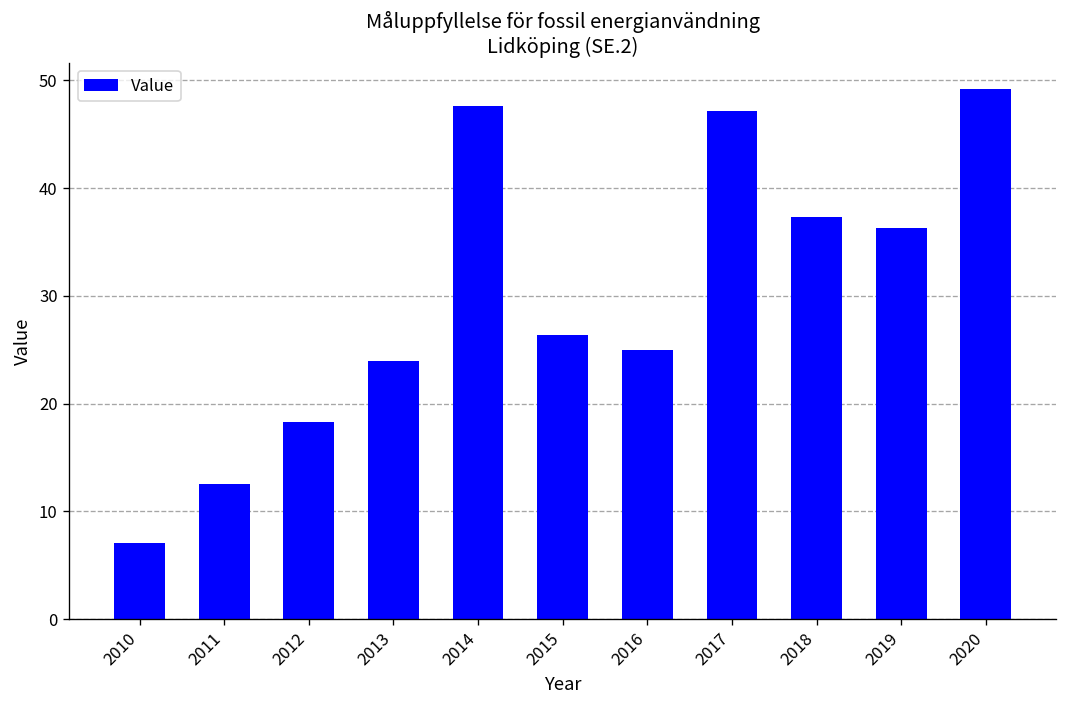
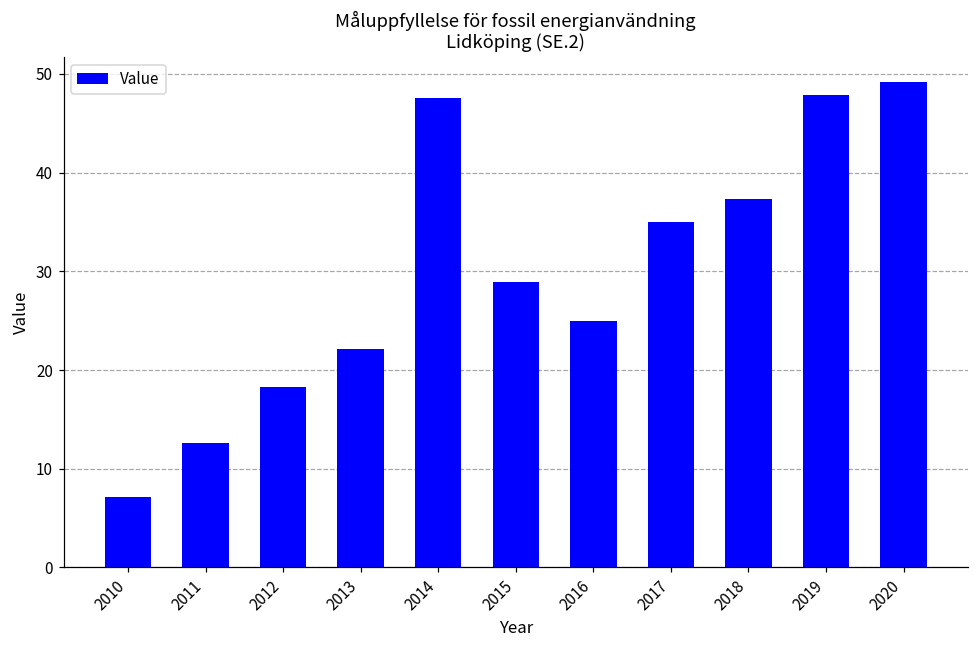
  {
    "2010": 7,
    "2011": 13,
    "2012": 18,
-   "2013": 24,
+   "2013": 22,
    "2014": 48,
-   "2015": 26,
+   "2015": 29,
    "2016": 25,
-   "2017": 47,
+   "2017": 35,
    "2018": 37,
-   "2019": 36,
+   "2019": 48,
    "2020": 49
  }
